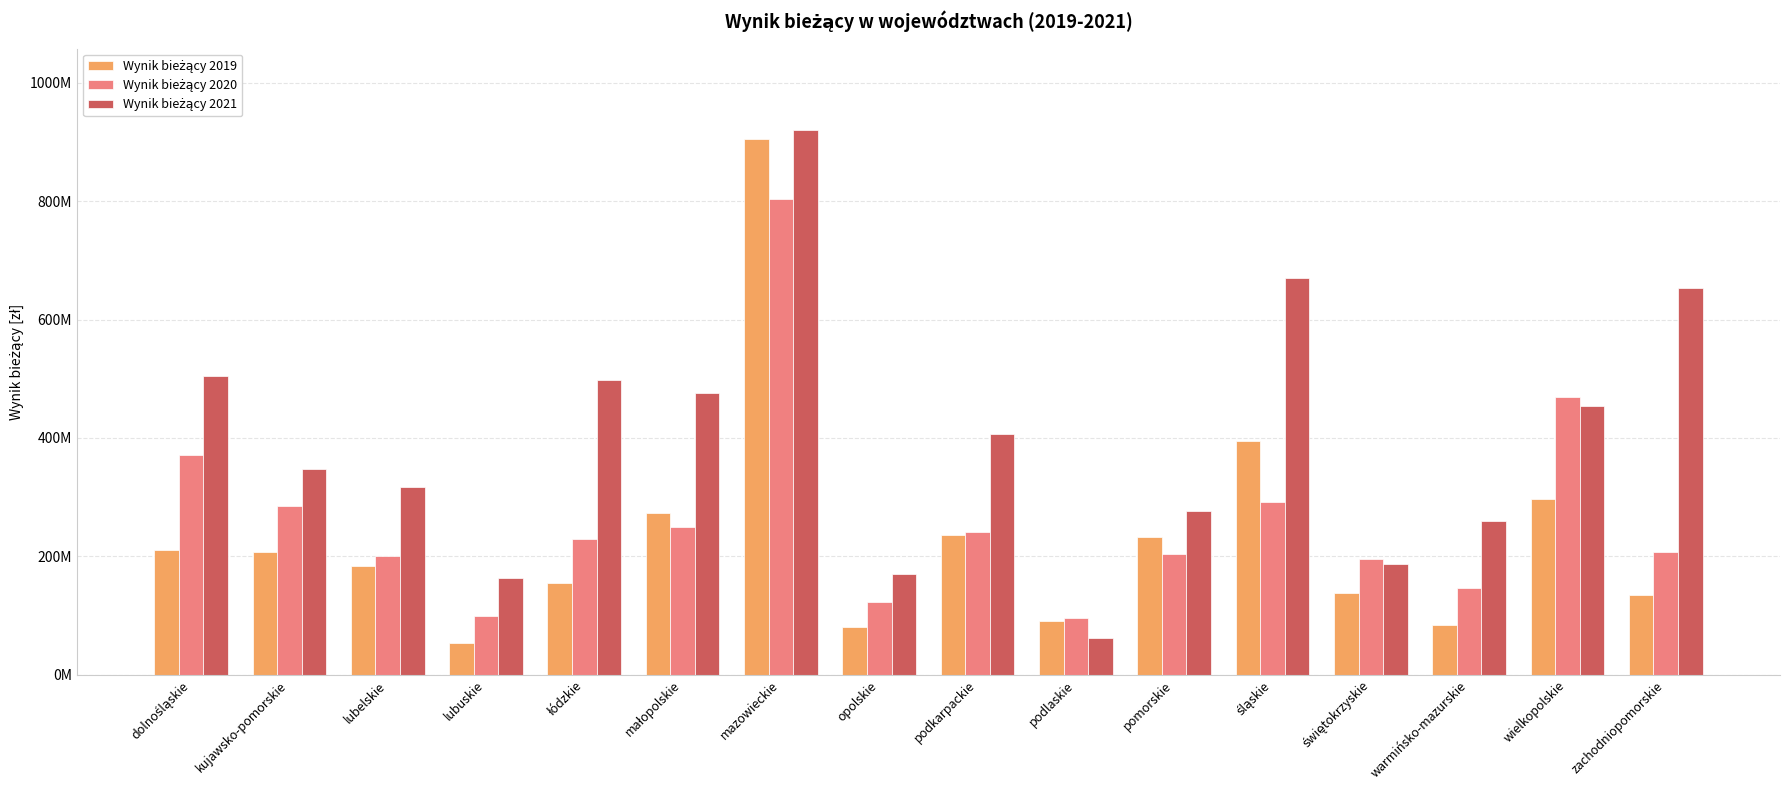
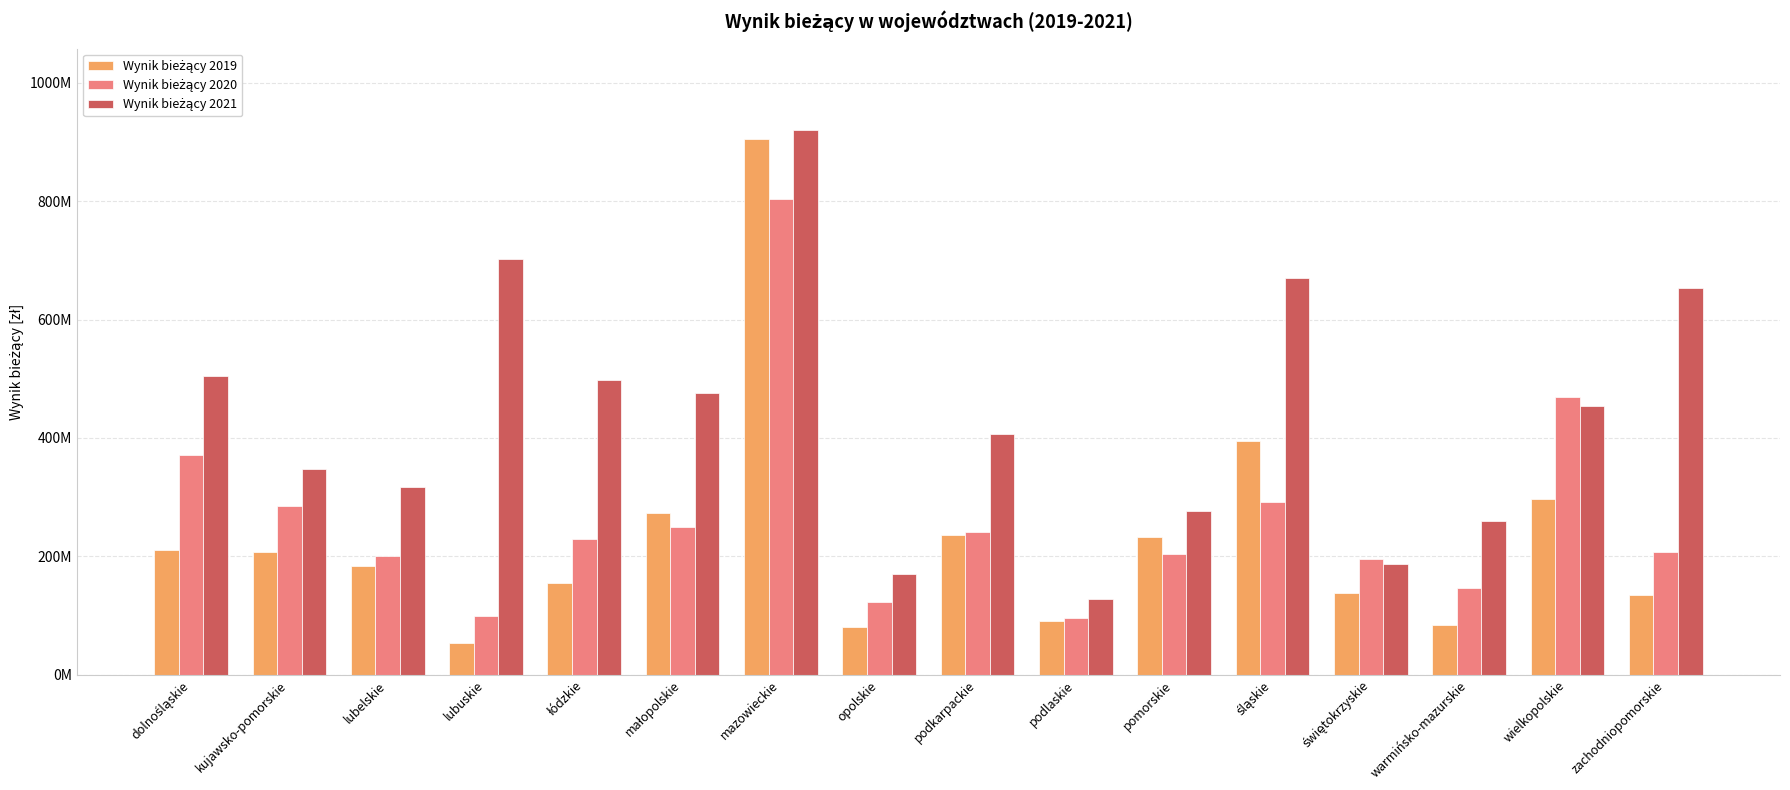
  {
    "Wynik bieżący 2021": {
      "dolnośląskie": 500000000,
      "kujawsko-pomorskie": 350000000,
      "lubelskie": 320000000,
-     "lubuskie": 160000000,
+     "lubuskie": 700000000,
      "łódzkie": 500000000,
      "małopolskie": 480000000,
      "mazowieckie": 920000000,
      "opolskie": 170000000,
      "podkarpackie": 410000000,
-     "podlaskie": 60000000,
+     "podlaskie": 130000000,
      "pomorskie": 280000000,
      "śląskie": 670000000,
      "świętokrzyskie": 190000000,
      "warmińsko-mazurskie": 260000000,
      "wielkopolskie": 450000000,
      "zachodniopomorskie": 650000000
    }
  }
